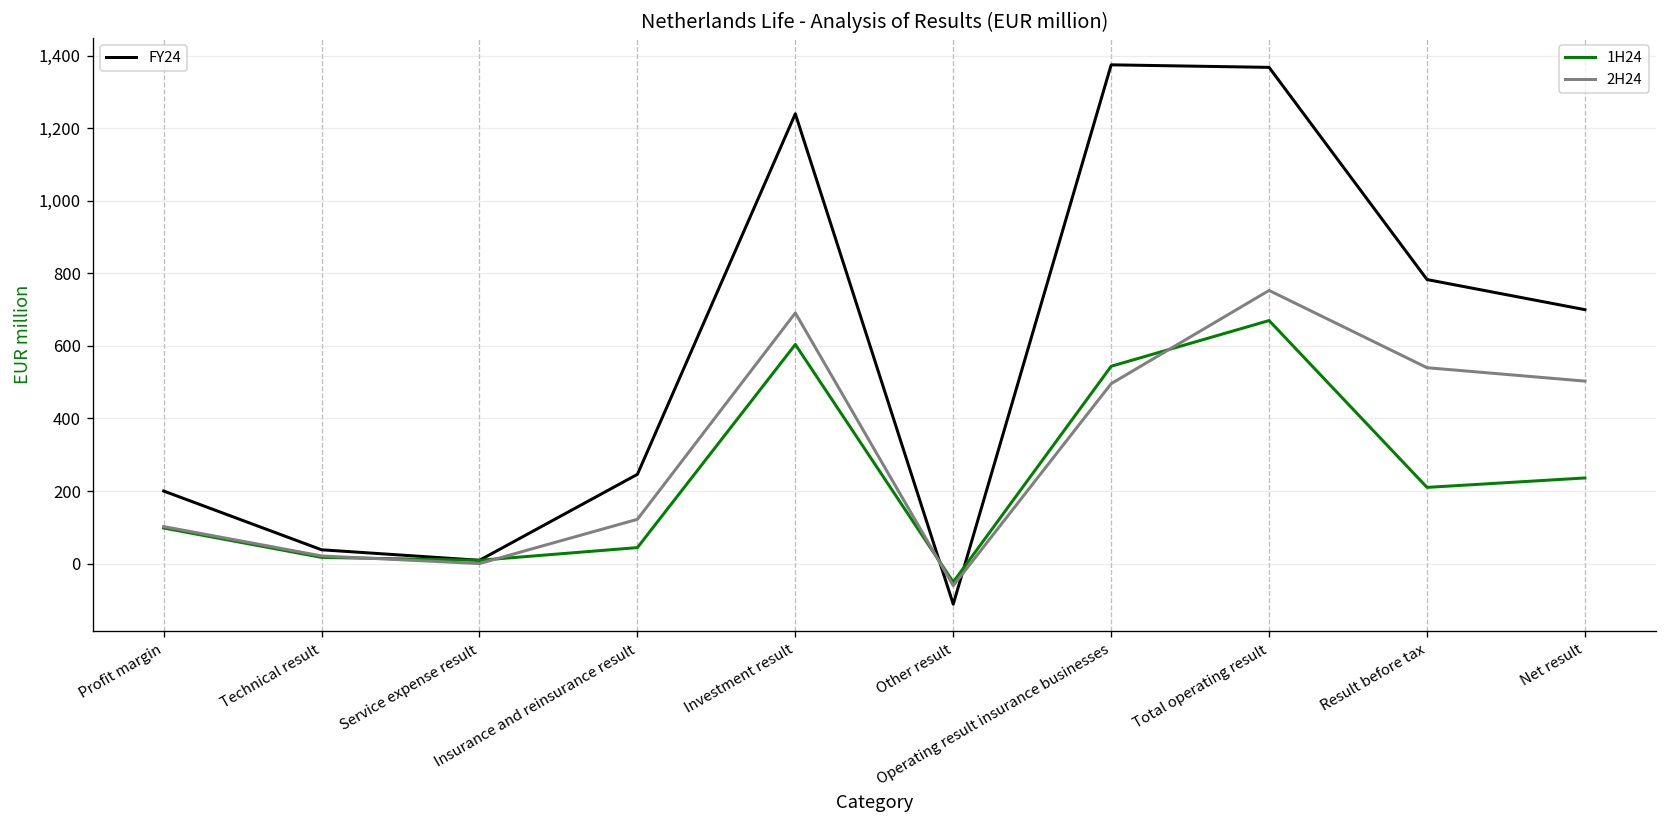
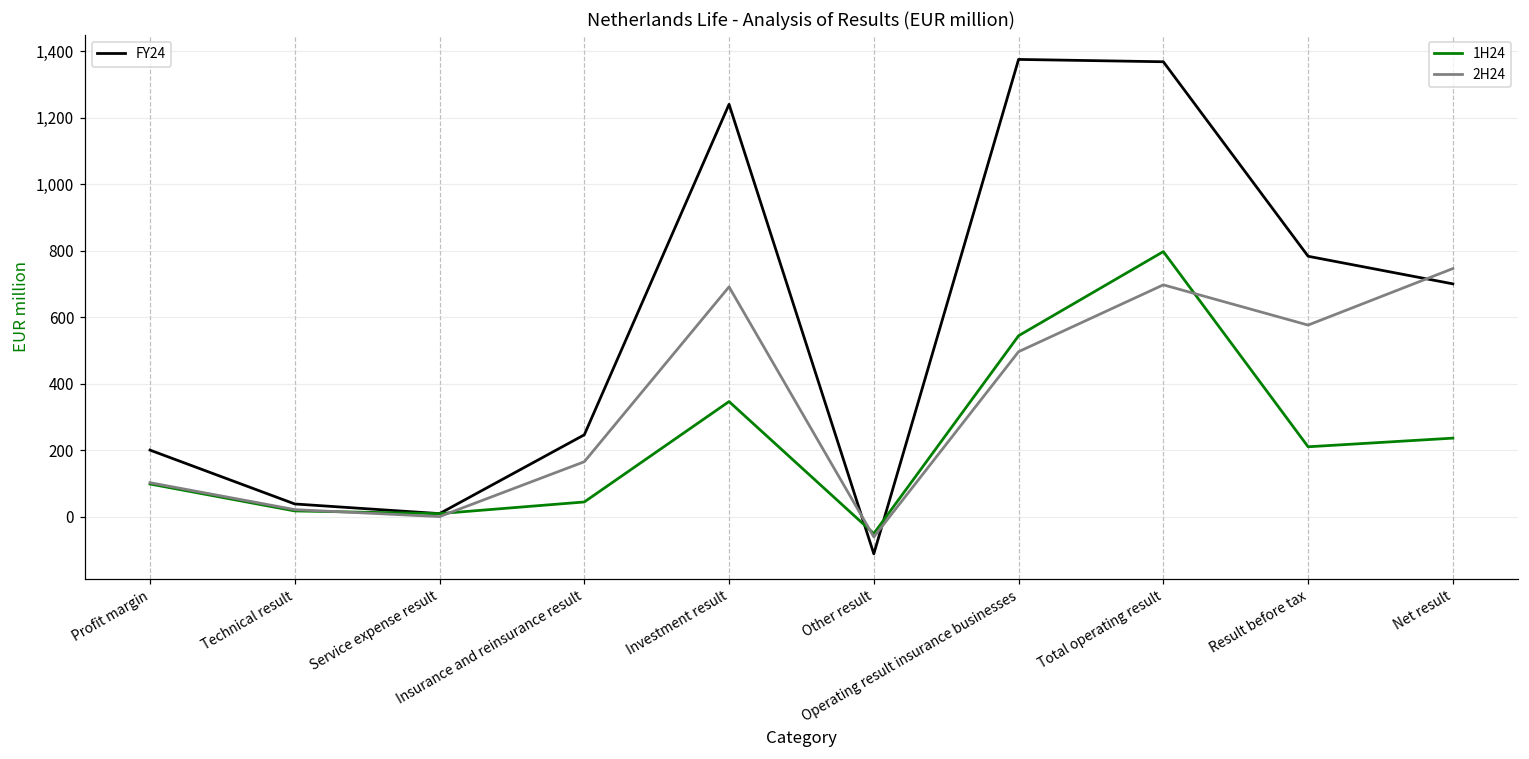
  {
    "1H24": {
      "Insurance and reinsurance result": 40,
-     "Investment result": 600,
+     "Investment result": 350,
      "Other result": -50,
      "Operating result insurance businesses": 540,
-     "Total operating result": 670,
+     "Total operating result": 800,
      "Result before tax": 210,
      "Net result": 240
    },
    "2H24": {
      "Service expense result": 0,
-     "Insurance and reinsurance result": 120,
+     "Insurance and reinsurance result": 170,
      "Investment result": 690,
      "Other result": -60,
      "Operating result insurance businesses": 500,
-     "Total operating result": 750,
-     "Result before tax": 540,
-     "Net result": 500
+     "Total operating result": 700,
+     "Result before tax": 580,
+     "Net result": 750
    }
  }
